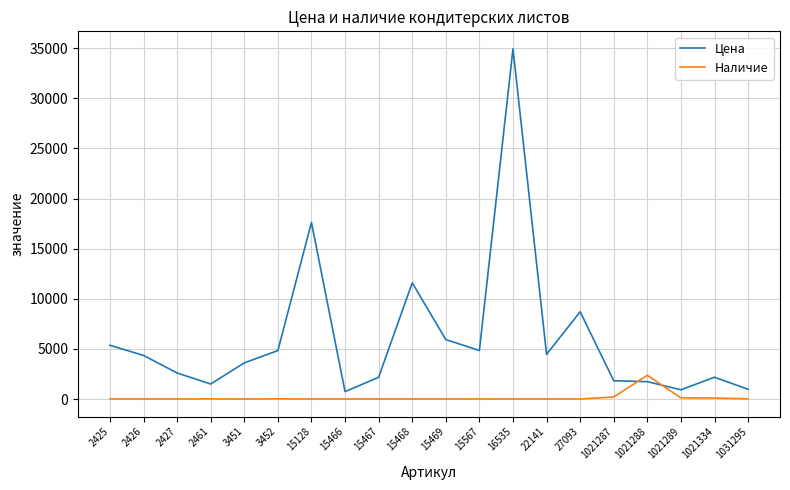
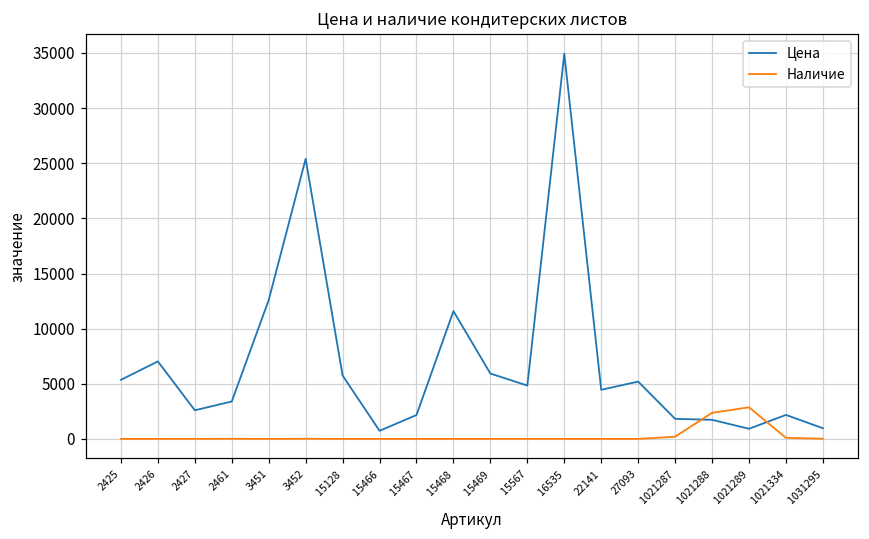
  {
    "Цена": {
      "2425": 5400,
-     "2426": 4300,
+     "2426": 7000,
      "2427": 2600,
-     "2461": 1500,
-     "3451": 3600,
-     "3452": 4800,
-     "15128": 17600,
+     "2461": 3400,
+     "3451": 12600,
+     "3452": 25400,
+     "15128": 5700,
      "15466": 700,
      "15467": 2200,
      "15468": 11600,
      "15469": 5900,
      "15567": 4800,
      "16535": 34900,
      "22141": 4500,
-     "27093": 8700,
+     "27093": 5200,
      "1021287": 1800,
      "1021288": 1700,
      "1021289": 900,
      "1021334": 2200,
      "1031295": 1000
    },
    "Наличие": {
      "2425": 0,
      "2426": 0,
      "2427": 0,
      "2461": 0,
      "3451": 0,
      "3452": 0,
      "15128": 0,
      "15466": 0,
      "15467": 0,
      "15468": 0,
      "15469": 0,
      "15567": 0,
      "16535": 0,
      "22141": 0,
      "27093": 0,
      "1021287": 200,
      "1021288": 2400,
-     "1021289": 100,
+     "1021289": 2900,
      "1021334": 100,
      "1031295": 0
    }
  }
